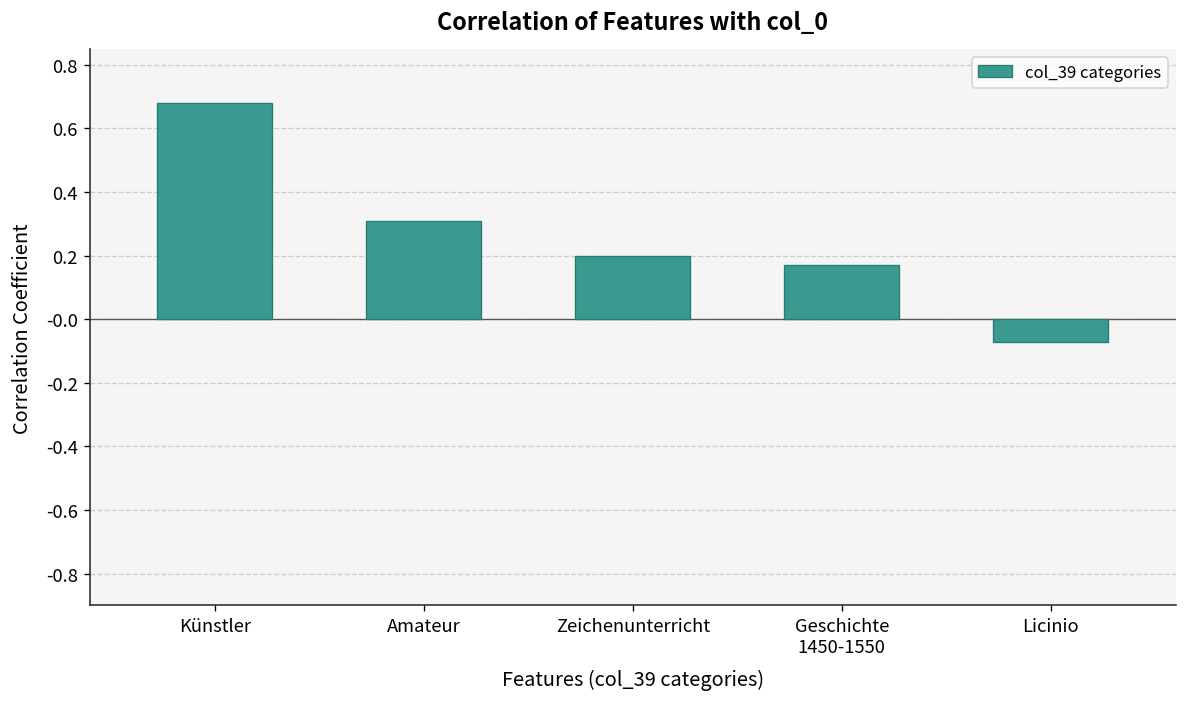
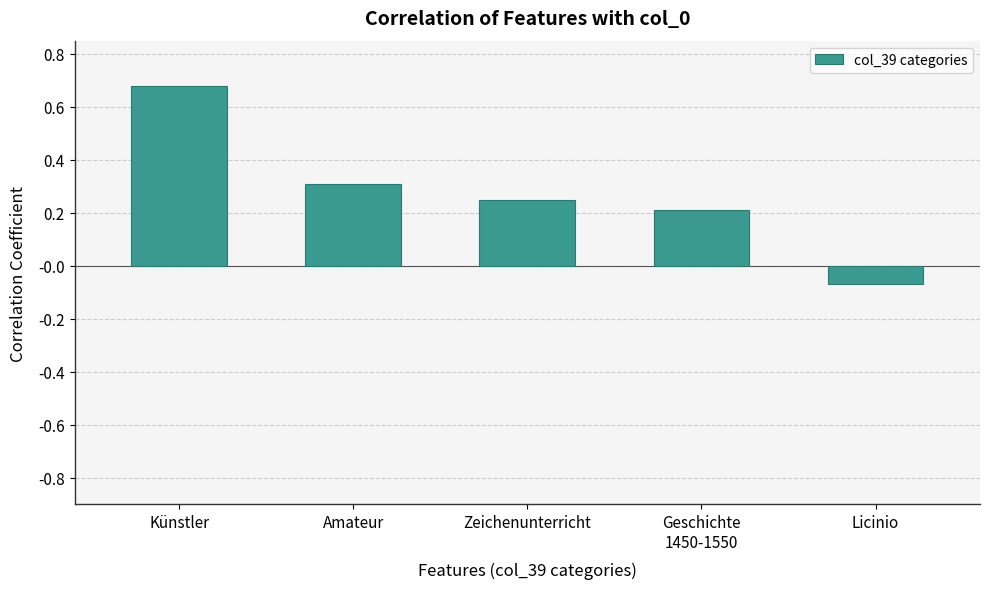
  {
    "Künstler": 0.68,
    "Amateur": 0.31,
-   "Zeichenunterricht": 0.20,
-   "Geschichte 1450-1550": 0.17,
+   "Zeichenunterricht": 0.25,
+   "Geschichte 1450-1550": 0.21,
    "Licinio": -0.07
  }
